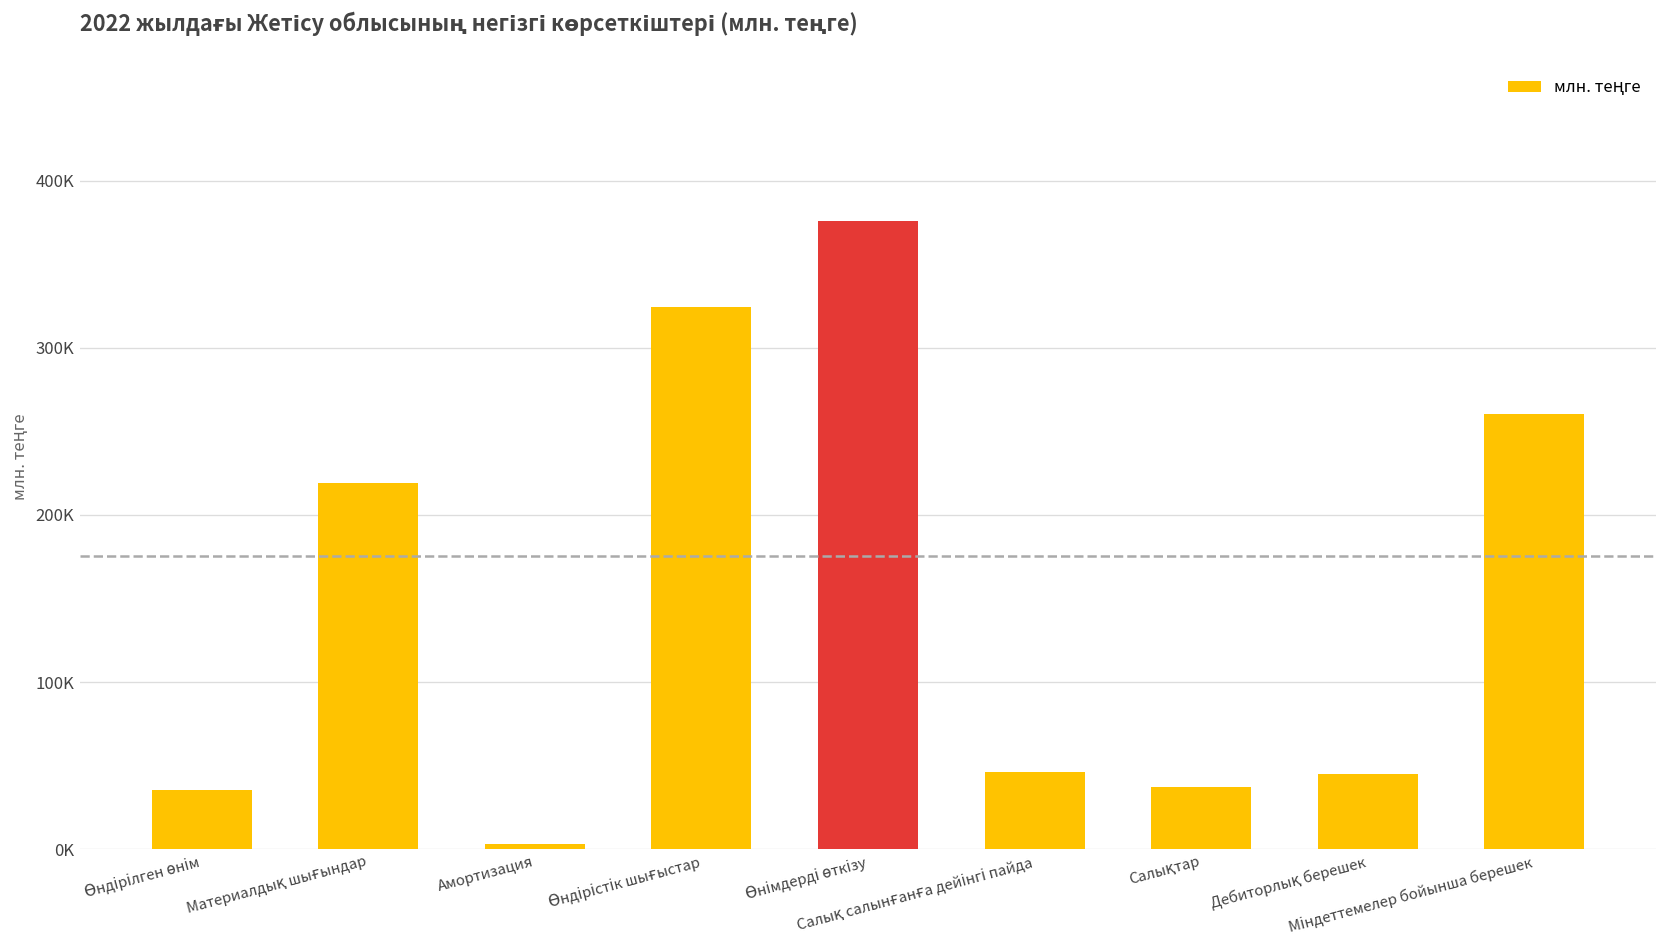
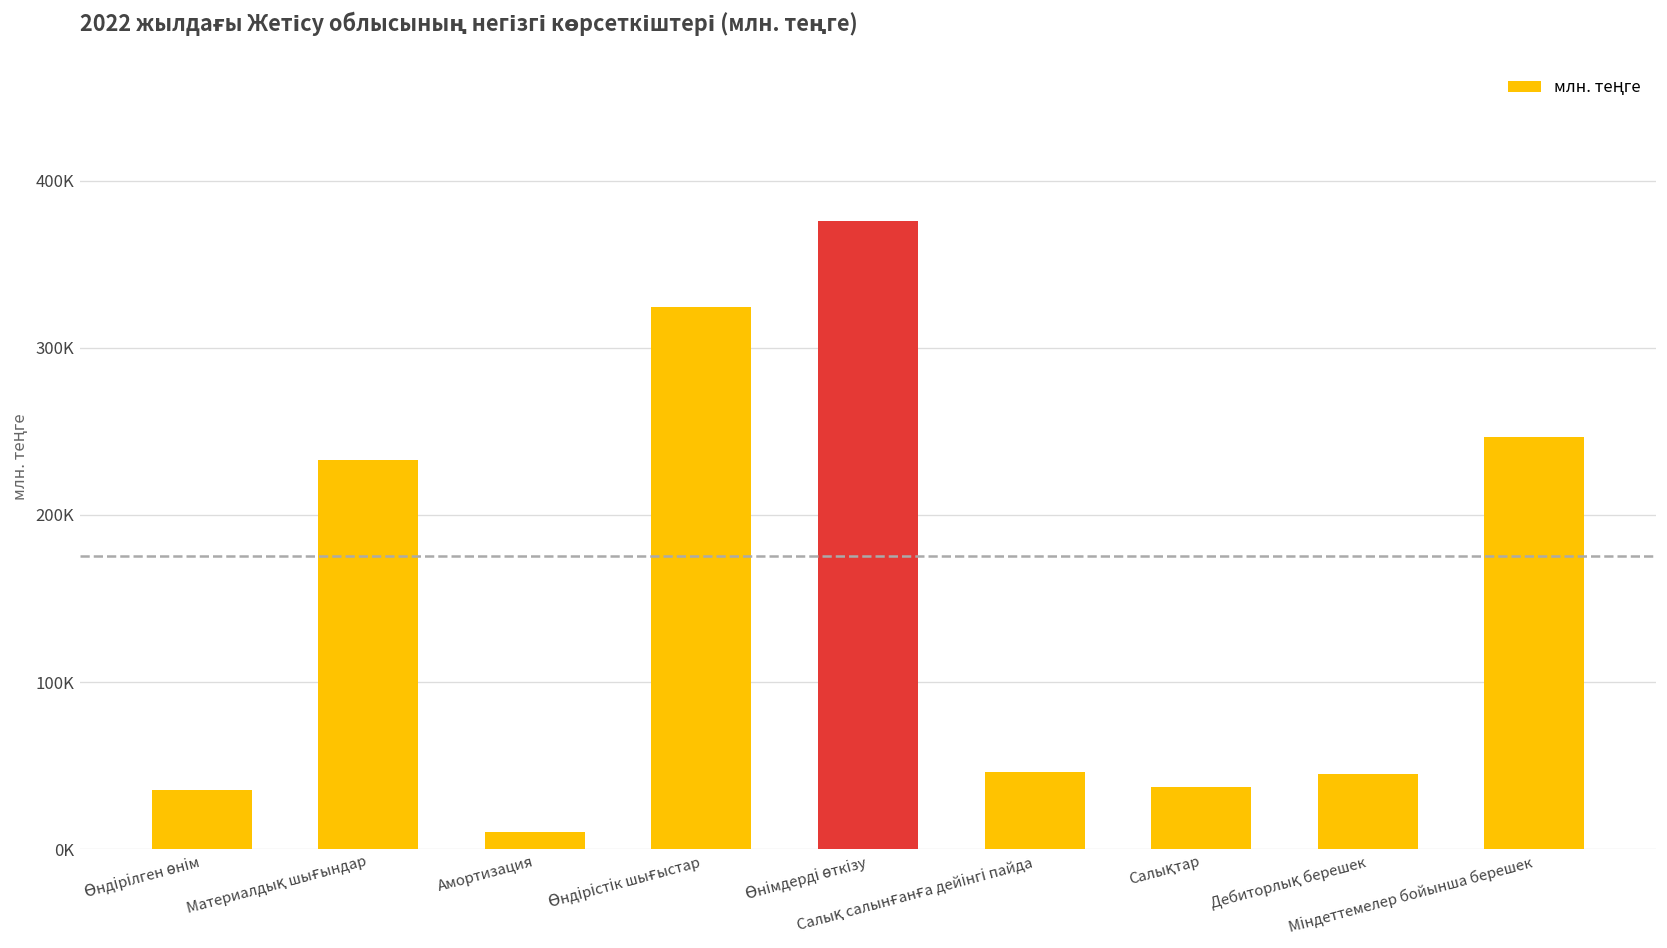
  {
    "Өндірілген өнім": 36000,
-   "Материалдық шығындар": 219000,
-   "Амортизация": 3000,
+   "Материалдық шығындар": 233000,
+   "Амортизация": 10000,
    "Өндірістік шығыстар": 325000,
    "Өнімдерді өткізу": 376000,
    "Салық салынғанға дейінгі пайда": 46000,
    "Салықтар": 37000,
    "Дебиторлық берешек": 45000,
-   "Міндеттемелер бойынша берешек": 261000
+   "Міндеттемелер бойынша берешек": 247000
  }
